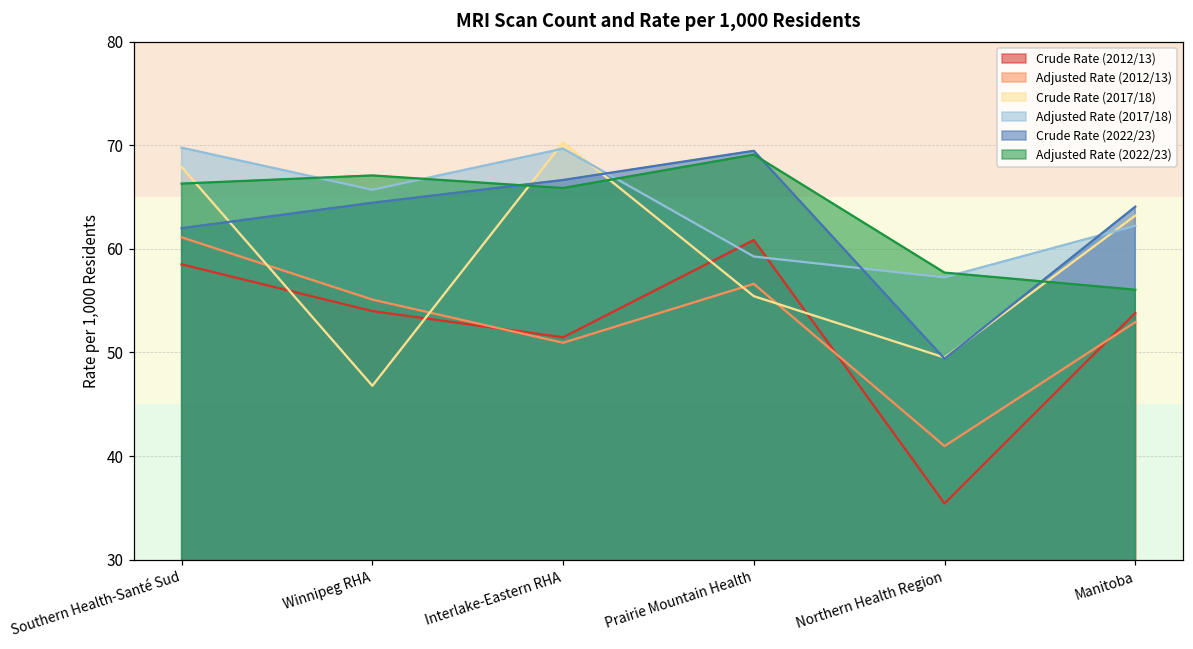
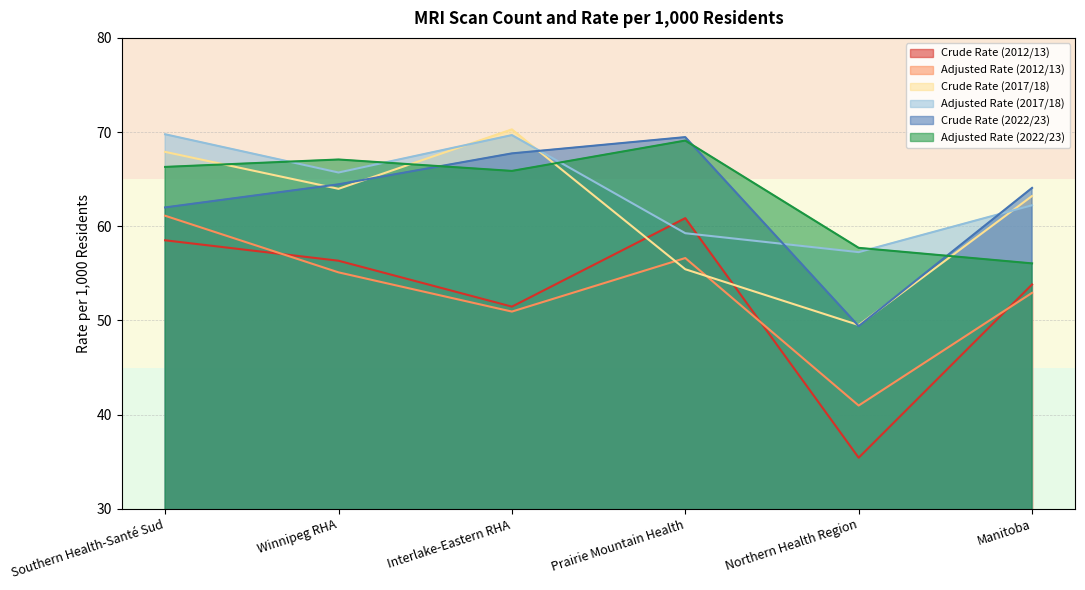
  {
    "Crude Rate (2012/13)": {
      "Southern Health-Santé Sud": 59,
-     "Winnipeg RHA": 54,
+     "Winnipeg RHA": 56,
      "Interlake-Eastern RHA": 51,
      "Prairie Mountain Health": 61,
      "Northern Health Region": 35,
      "Manitoba": 54
    },
    "Adjusted Rate (2012/13)": {
      "Southern Health-Santé Sud": 61,
      "Winnipeg RHA": 55,
      "Interlake-Eastern RHA": 51,
      "Prairie Mountain Health": 57,
      "Northern Health Region": 41,
      "Manitoba": 53
    },
    "Crude Rate (2017/18)": {
      "Southern Health-Santé Sud": 68,
-     "Winnipeg RHA": 47,
+     "Winnipeg RHA": 64,
      "Interlake-Eastern RHA": 70,
      "Prairie Mountain Health": 55,
      "Manitoba": 63
    },
    "Adjusted Rate (2017/18)": {
      "Southern Health-Santé Sud": 70,
      "Winnipeg RHA": 66,
      "Interlake-Eastern RHA": 70,
      "Prairie Mountain Health": 59,
      "Northern Health Region": 57,
      "Manitoba": 62
    },
    "Crude Rate (2022/23)": {
      "Southern Health-Santé Sud": 62,
      "Winnipeg RHA": 64,
-     "Interlake-Eastern RHA": 67,
+     "Interlake-Eastern RHA": 68,
      "Prairie Mountain Health": 69,
      "Manitoba": 64
    },
    "Adjusted Rate (2022/23)": {
      "Southern Health-Santé Sud": 66,
      "Winnipeg RHA": 67,
      "Interlake-Eastern RHA": 66,
      "Prairie Mountain Health": 69,
      "Northern Health Region": 58,
      "Manitoba": 56
    }
  }
